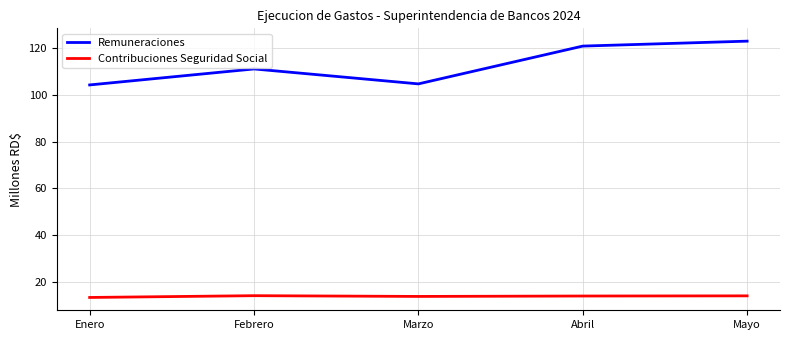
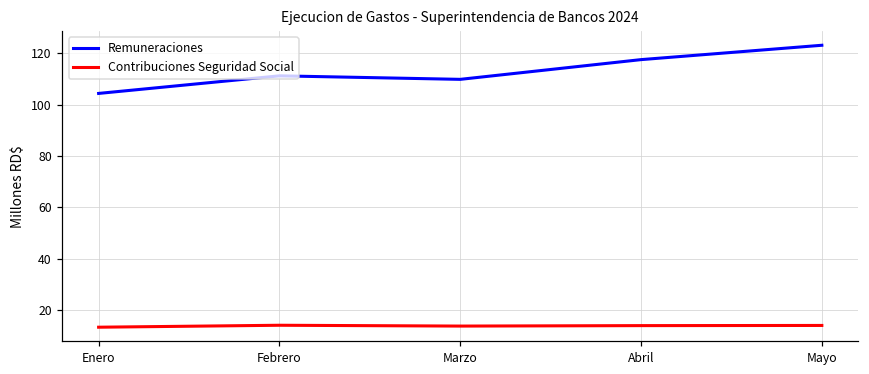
  {
    "Remuneraciones": {
      "Enero": 104,
      "Febrero": 111,
-     "Marzo": 105,
-     "Abril": 121,
+     "Marzo": 110,
+     "Abril": 117,
      "Mayo": 123
    },
    "Contribuciones Seguridad Social": {
      "Enero": 13,
      "Febrero": 14,
      "Marzo": 14,
      "Abril": 14,
      "Mayo": 14
    }
  }
